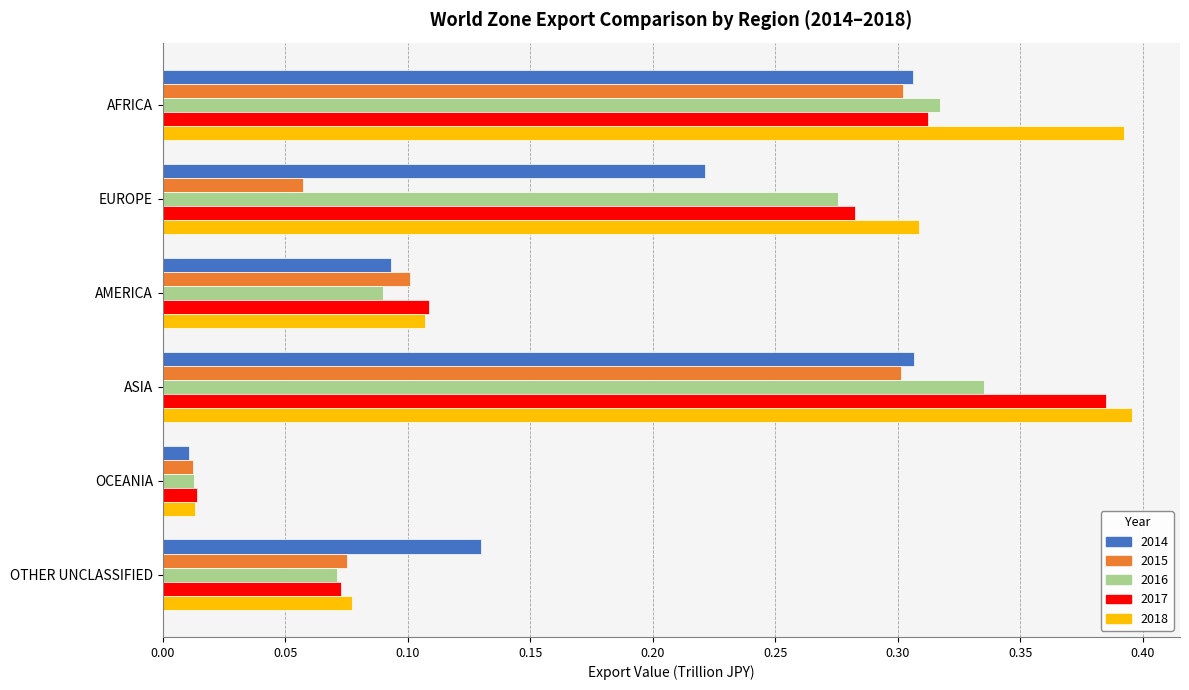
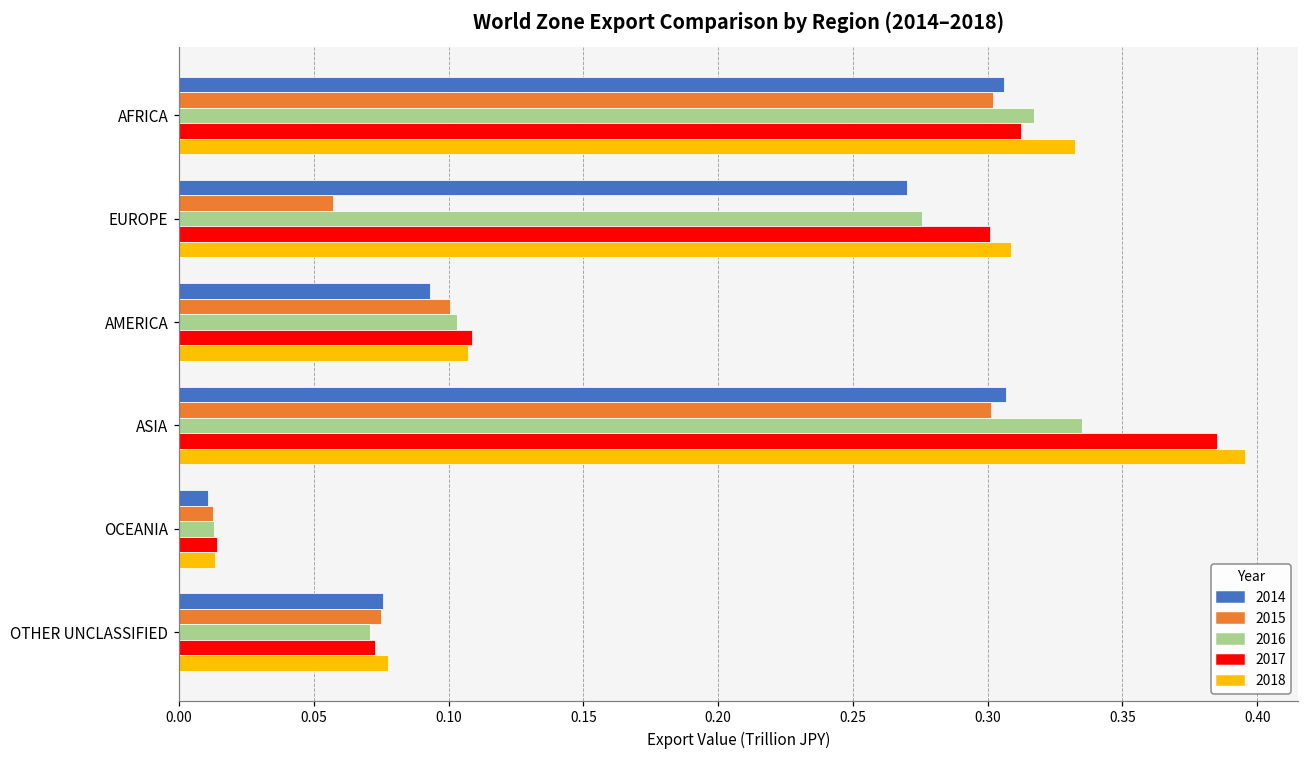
  {
    "2014": {
      "AFRICA": 0.306,
-     "EUROPE": 0.221,
+     "EUROPE": 0.270,
      "AMERICA": 0.093,
      "ASIA": 0.307,
      "OCEANIA": 0.011,
-     "OTHER UNCLASSIFIED": 0.130
+     "OTHER UNCLASSIFIED": 0.076
    },
    "2015": {
      "AFRICA": 0.302,
      "EUROPE": 0.057,
      "AMERICA": 0.101,
      "ASIA": 0.301,
      "OCEANIA": 0.012,
      "OTHER UNCLASSIFIED": 0.075
    },
    "2016": {
      "AFRICA": 0.317,
      "EUROPE": 0.276,
-     "AMERICA": 0.090,
+     "AMERICA": 0.103,
      "ASIA": 0.335,
      "OCEANIA": 0.013,
      "OTHER UNCLASSIFIED": 0.071
    },
    "2017": {
      "AFRICA": 0.312,
-     "EUROPE": 0.283,
+     "EUROPE": 0.301,
      "AMERICA": 0.109,
      "ASIA": 0.385,
      "OCEANIA": 0.014,
      "OTHER UNCLASSIFIED": 0.073
    },
    "2018": {
-     "AFRICA": 0.392,
+     "AFRICA": 0.332,
      "EUROPE": 0.309,
      "AMERICA": 0.107,
      "ASIA": 0.395,
      "OCEANIA": 0.013,
      "OTHER UNCLASSIFIED": 0.077
    }
  }
